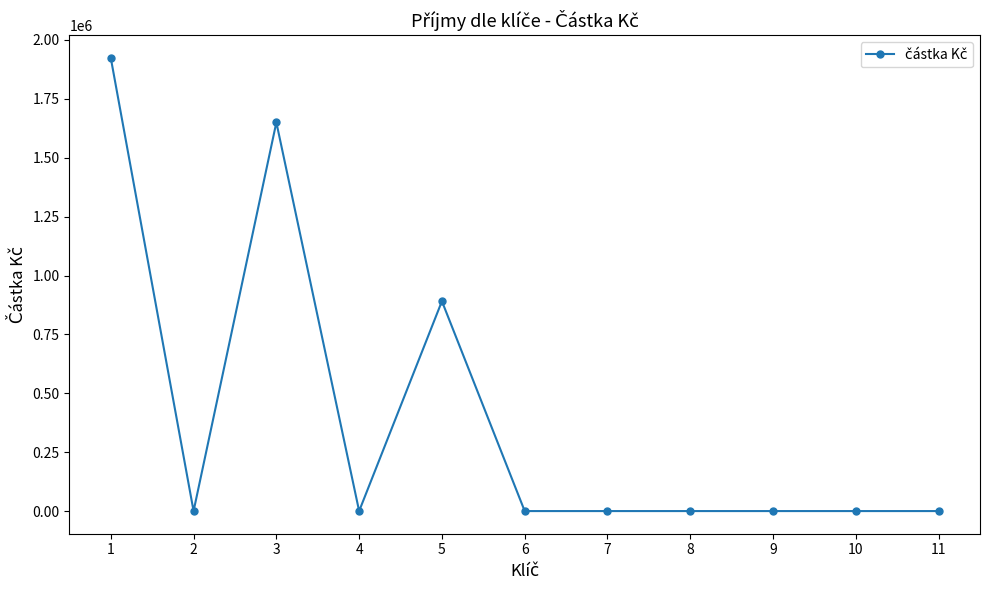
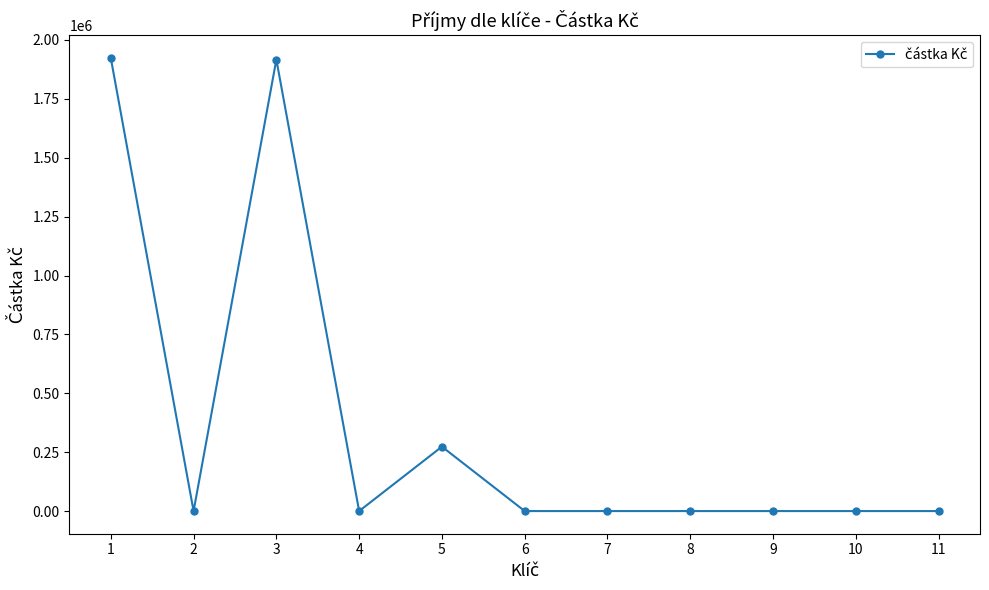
  {
    "1": 1920000,
    "2": 0,
-   "3": 1650000,
+   "3": 1920000,
    "4": 0,
-   "5": 890000,
+   "5": 270000,
    "6": 0,
    "7": 0,
    "8": 0,
    "9": 0,
    "10": 0,
    "11": 0
  }
